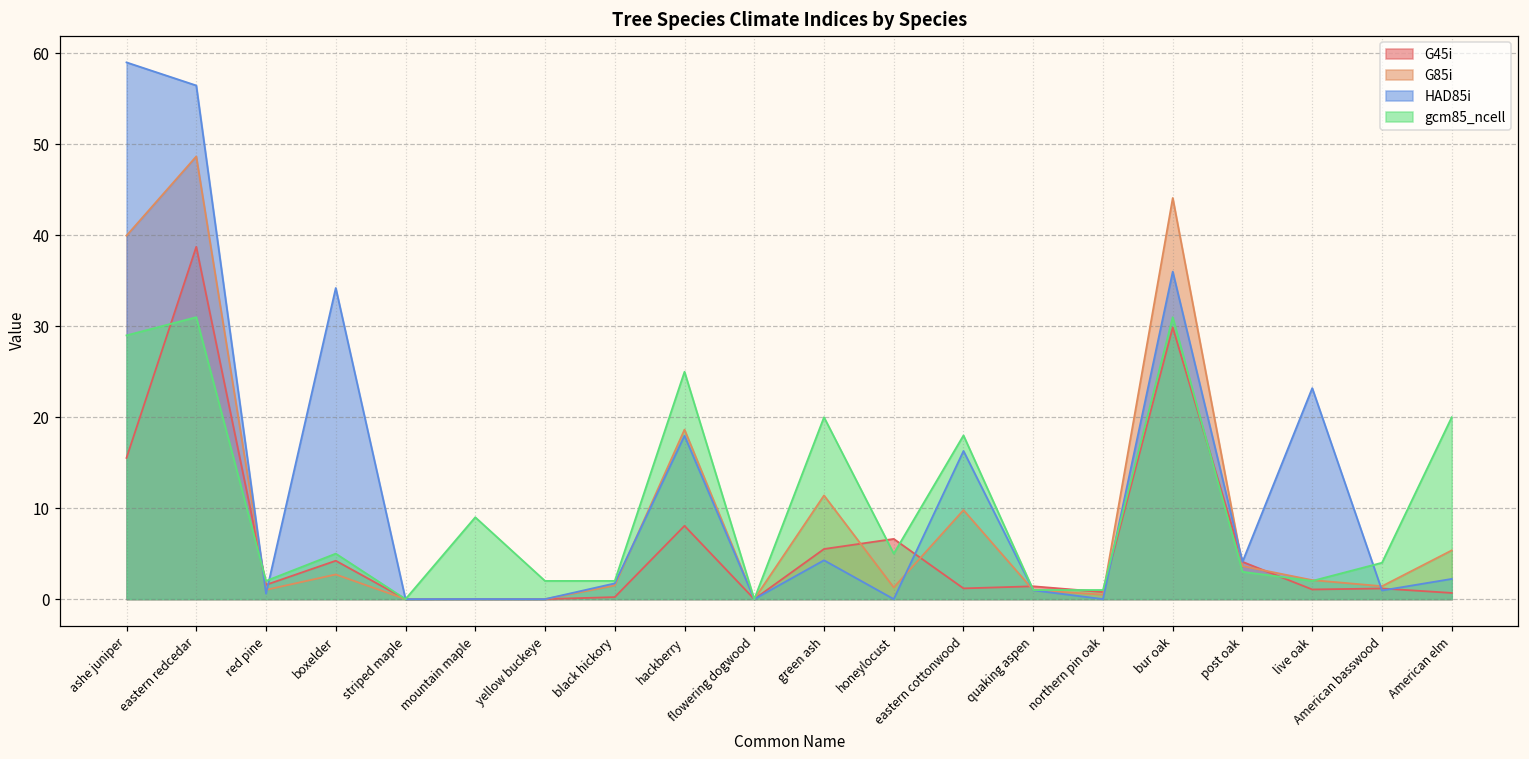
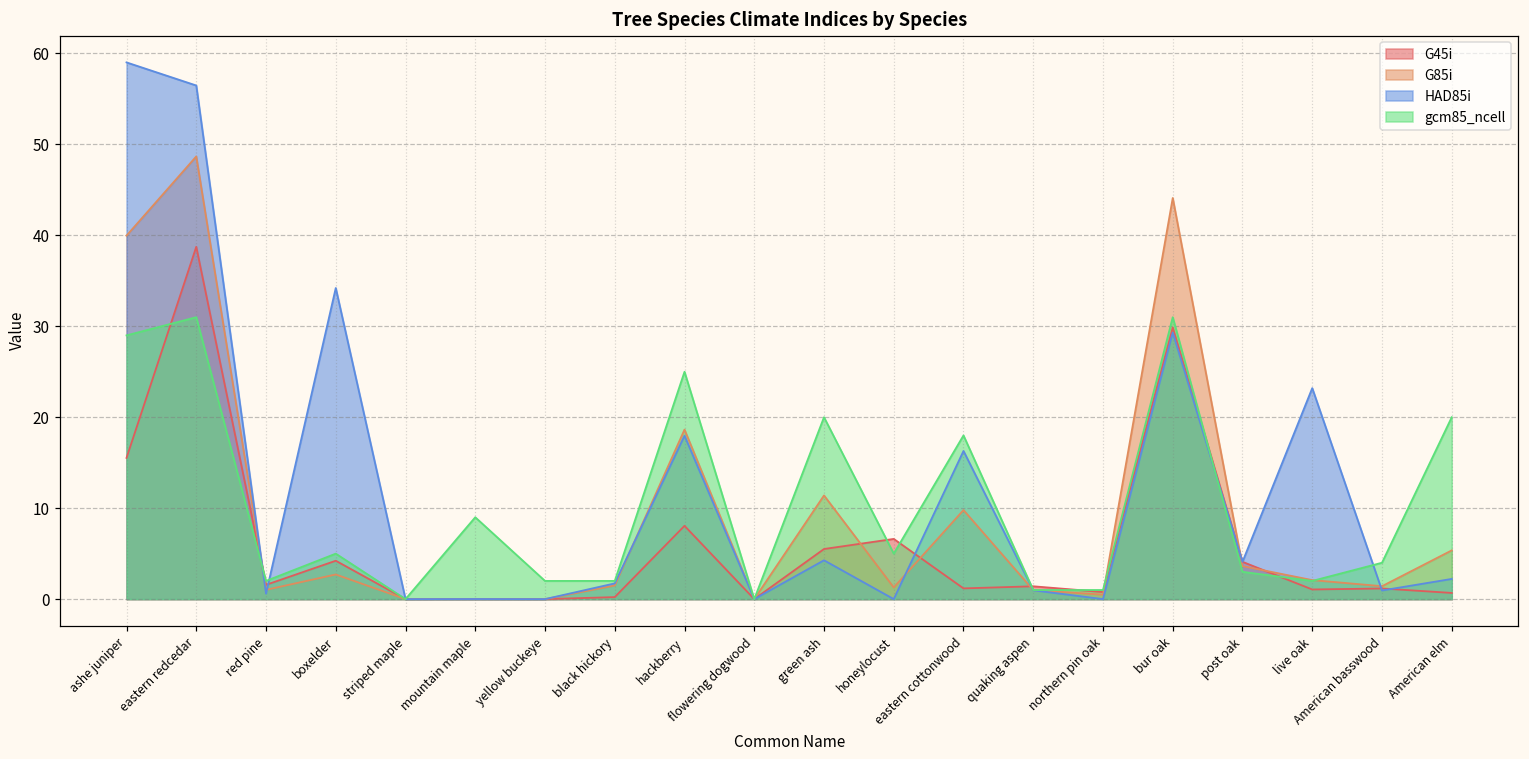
  {
    "HAD85i": {
      "ashe juniper": 59,
      "eastern redcedar": 56,
      "red pine": 1,
      "boxelder": 34,
      "hackberry": 18,
      "green ash": 4,
      "honeylocust": 0,
      "eastern cottonwood": 16,
      "northern pin oak": 0,
-     "bur oak": 36,
+     "bur oak": 29,
      "live oak": 23,
      "American elm": 2
    },
    "gcm85_ncell": {
      "ashe juniper": 29,
      "eastern redcedar": 31,
      "red pine": 2,
      "boxelder": 5,
      "mountain maple": 9,
      "yellow buckeye": 2,
      "hackberry": 25,
      "green ash": 20,
      "honeylocust": 5,
      "eastern cottonwood": 18,
      "bur oak": 31,
      "post oak": 3,
      "American basswood": 4,
      "American elm": 20
    }
  }
